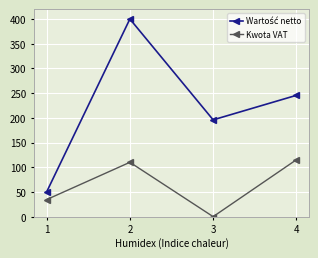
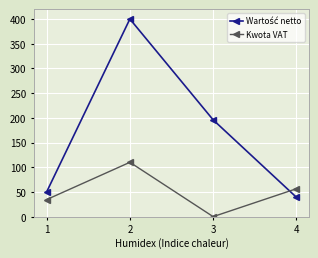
  {
    "Wartość netto": {
      "1": 50,
      "2": 400,
      "3": 200,
-     "4": 250
+     "4": 40
    },
    "Kwota VAT": {
      "1": 30,
      "2": 110,
      "3": 0,
-     "4": 120
+     "4": 60
    }
  }
